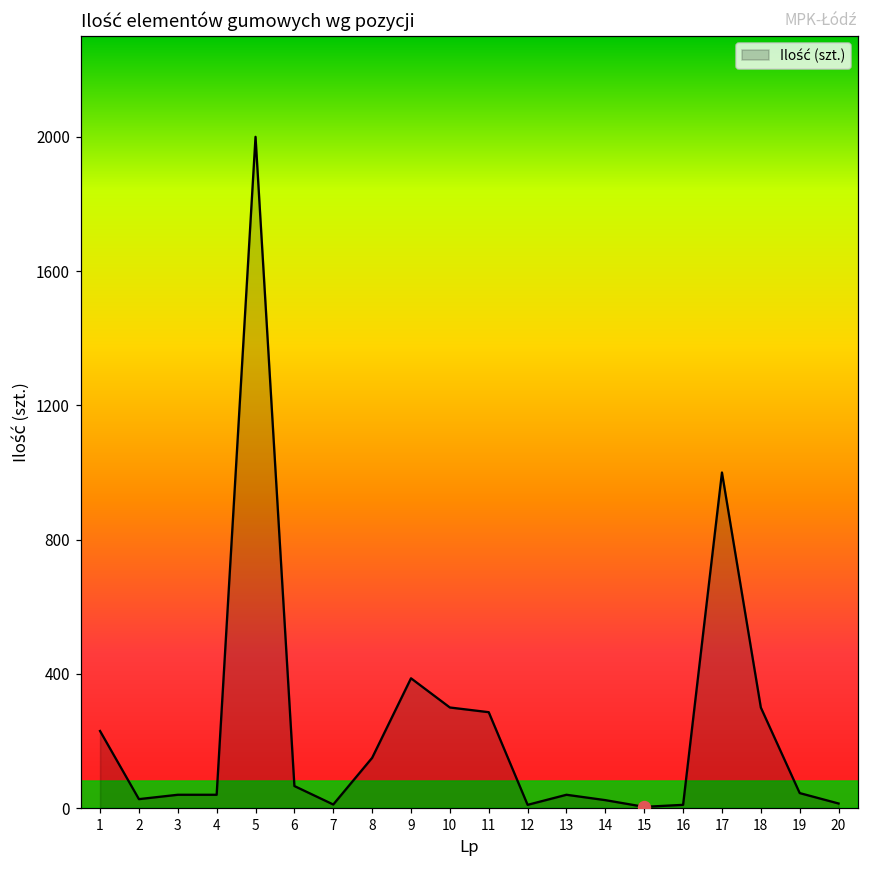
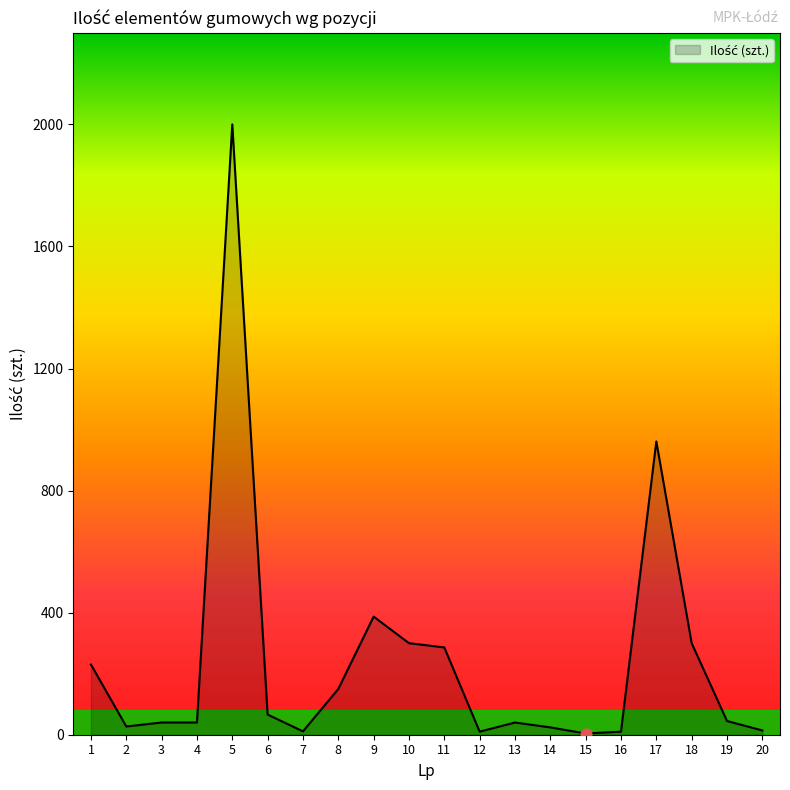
  {
    "Ilość (szt.)": {
      "1": 230,
      "5": 2000,
      "8": 150,
      "9": 390,
      "10": 300,
      "11": 290,
-     "17": 1000,
+     "17": 960,
      "18": 300
    }
  }
